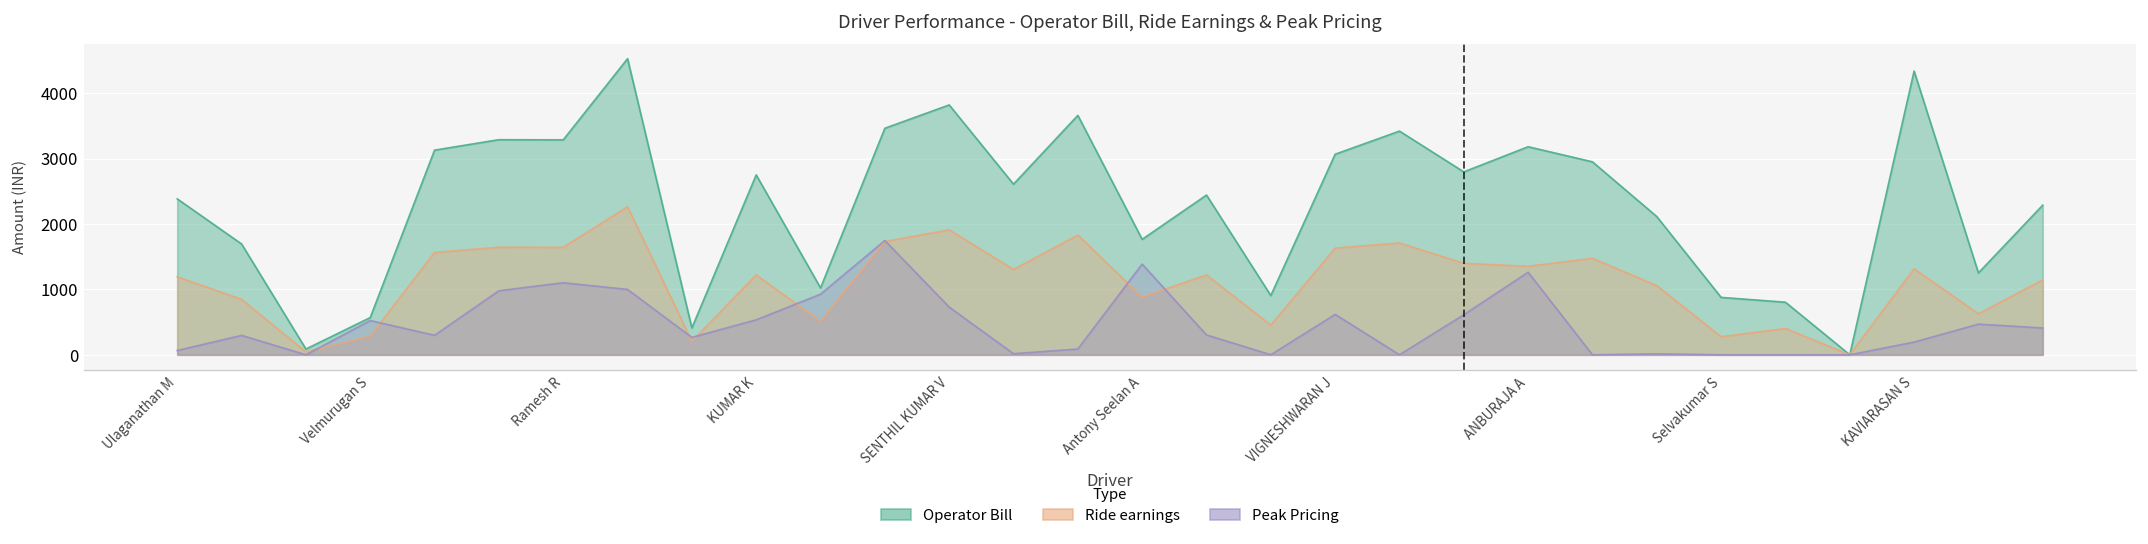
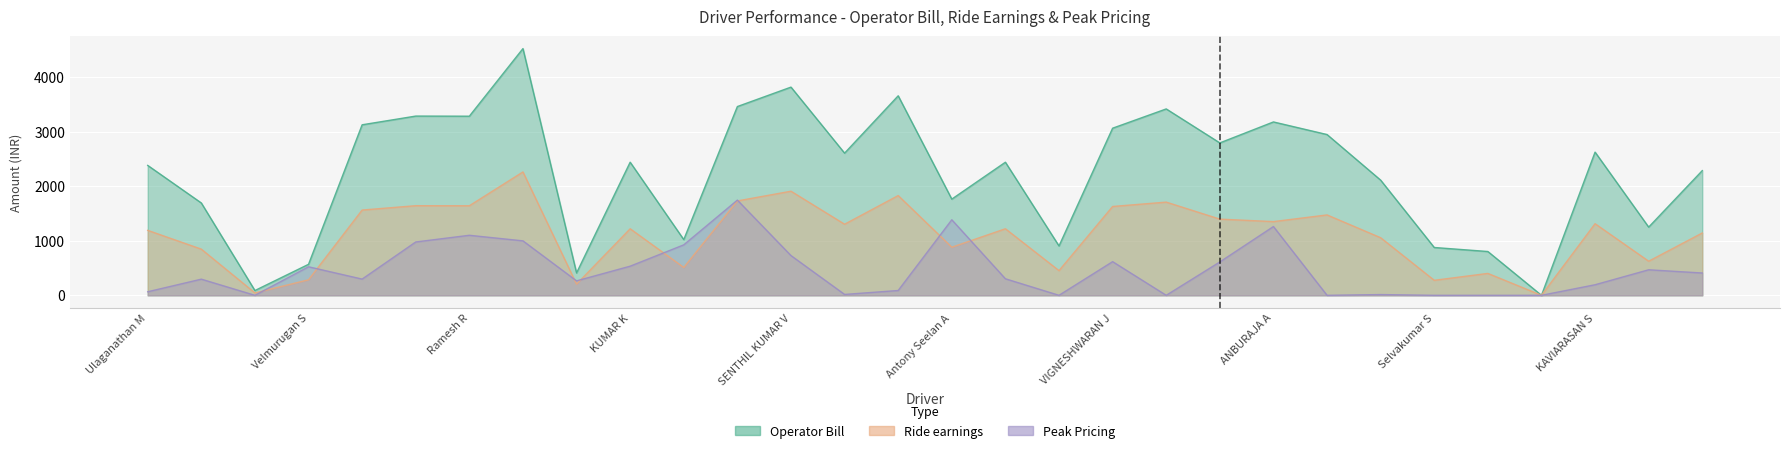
  {
    "Operator Bill": {
      "Ulaganathan M": 2400,
      "Ramesh R": 3300,
-     "KUMAR K": 2700,
+     "KUMAR K": 2400,
      "SENTHIL KUMAR V": 3800,
      "Antony Seelan A": 1800,
      "VIGNESHWARAN J": 3100,
      "ANBURAJA A": 3200,
      "Selvakumar S": 900,
-     "KAVIARASAN S": 4300
+     "KAVIARASAN S": 2600
    },
    "Ride earnings": {
      "Ulaganathan M": 1200,
      "Velmurugan S": 300,
      "Ramesh R": 1600,
      "KUMAR K": 1200,
      "SENTHIL KUMAR V": 1900,
      "Antony Seelan A": 900,
      "VIGNESHWARAN J": 1600,
      "ANBURAJA A": 1400,
      "Selvakumar S": 300,
      "KAVIARASAN S": 1300
    }
  }
